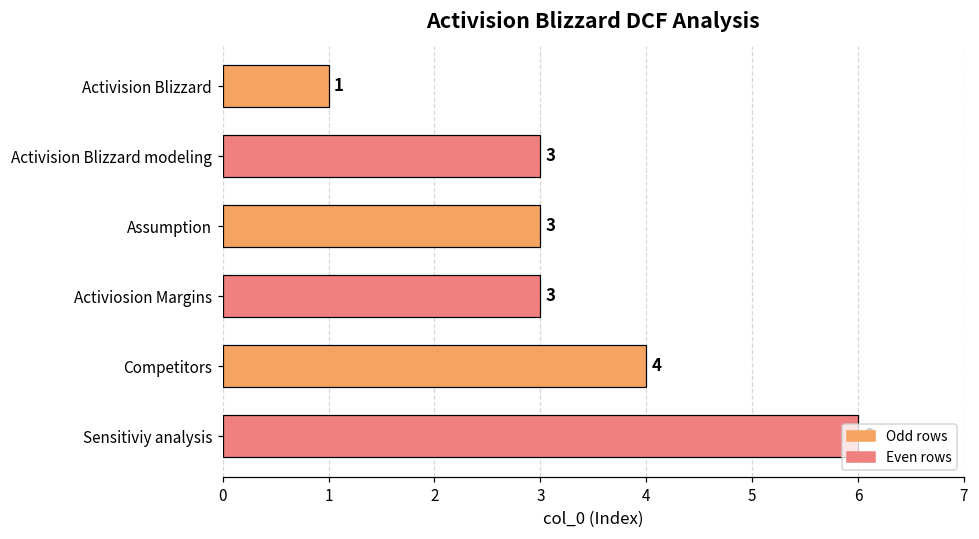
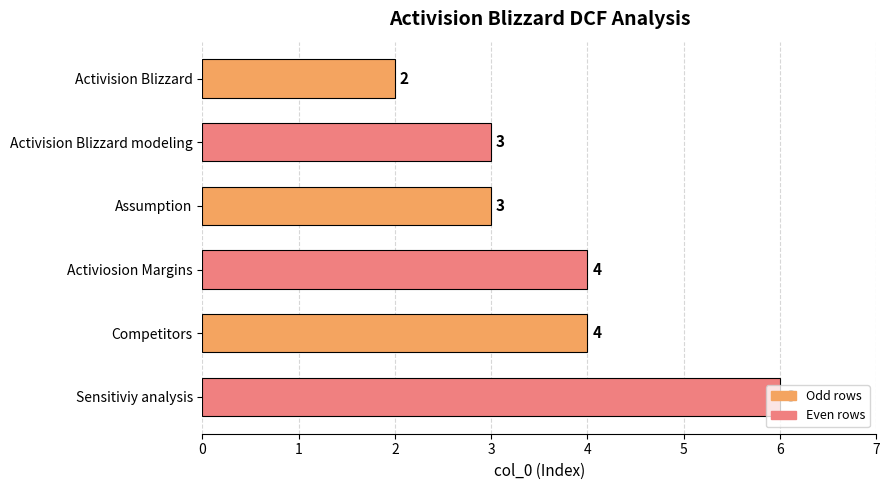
  {
-   "Activision Blizzard": 1,
+   "Activision Blizzard": 2,
    "Activision Blizzard modeling": 3,
    "Assumption": 3,
-   "Activiosion Margins": 3,
+   "Activiosion Margins": 4,
    "Competitors": 4
  }
